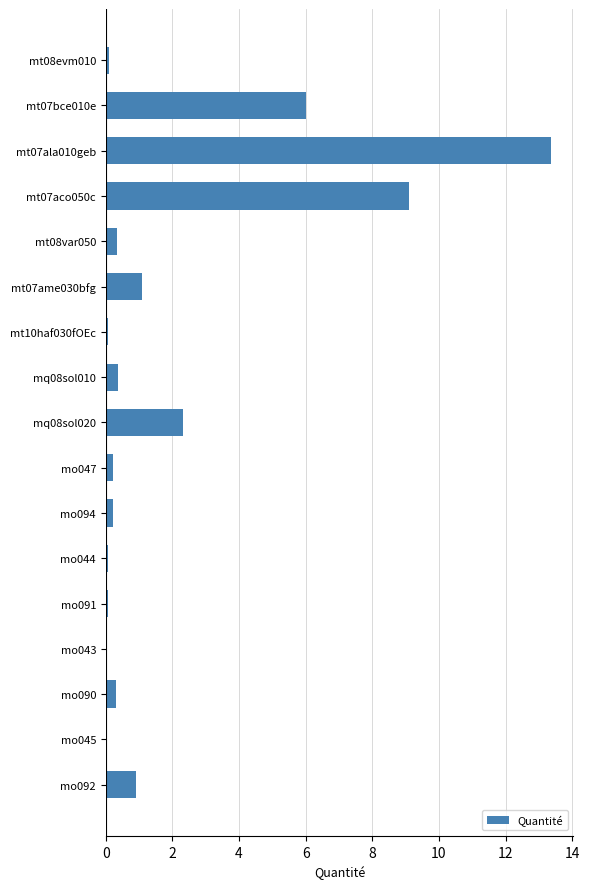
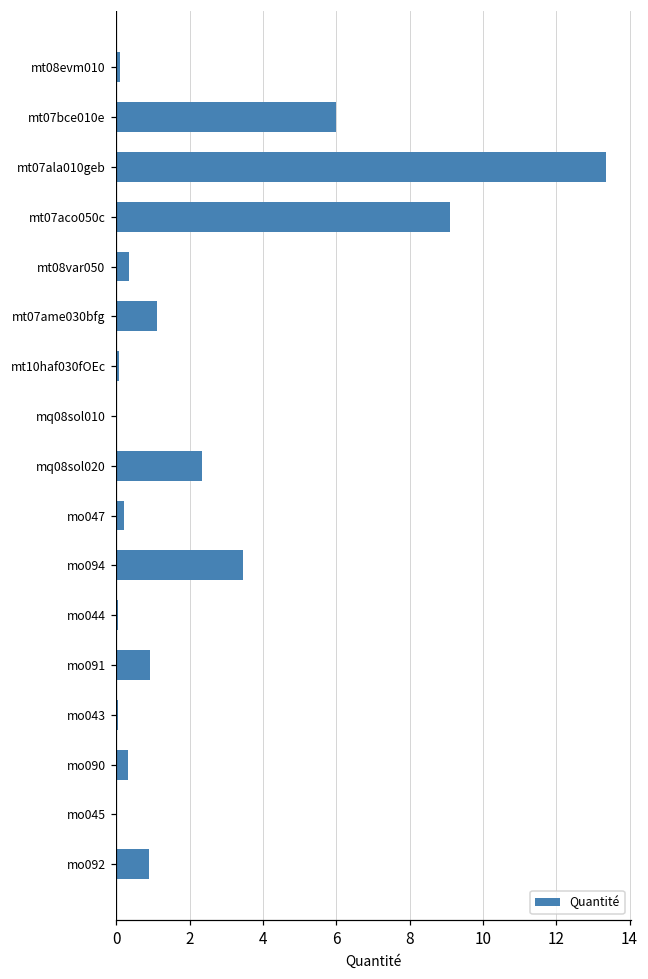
  {
    "mt08evm010": 0.1,
    "mt07bce010e": 6.0,
    "mt07ala010geb": 13.4,
    "mt07aco050c": 9.1,
    "mt08var050": 0.3,
    "mt07ame030bfg": 1.1,
    "mt10haf030fOEc": 0.1,
-   "mq08sol010": 0.4,
+   "mq08sol010": 0.0,
    "mq08sol020": 2.3,
    "mo047": 0.2,
-   "mo094": 0.2,
-   "mo091": 0.1,
+   "mo094": 3.4,
+   "mo091": 0.9,
    "mo090": 0.3,
    "mo092": 0.9
  }
